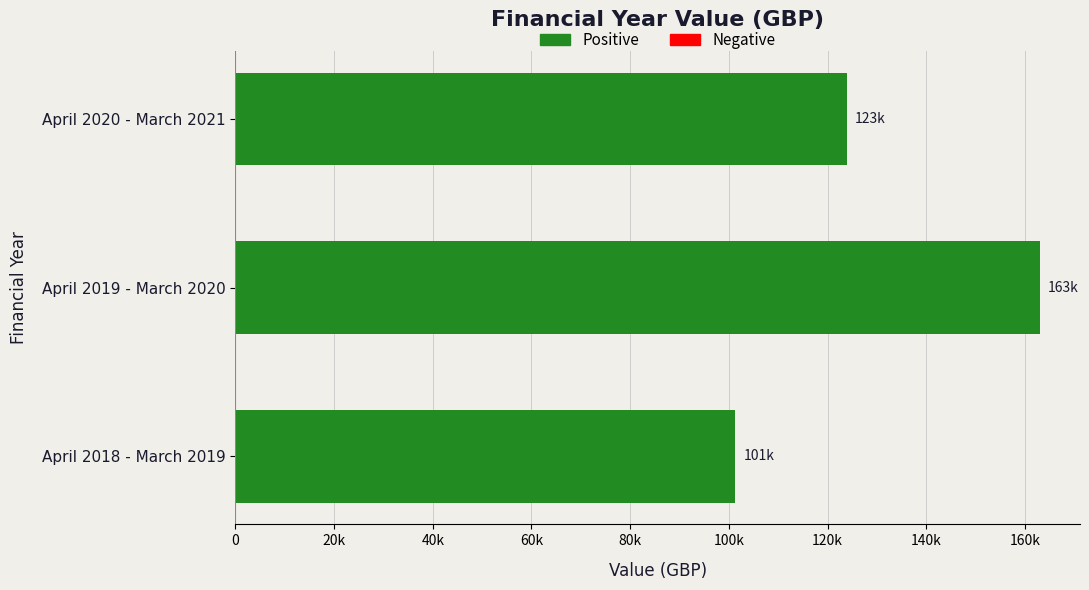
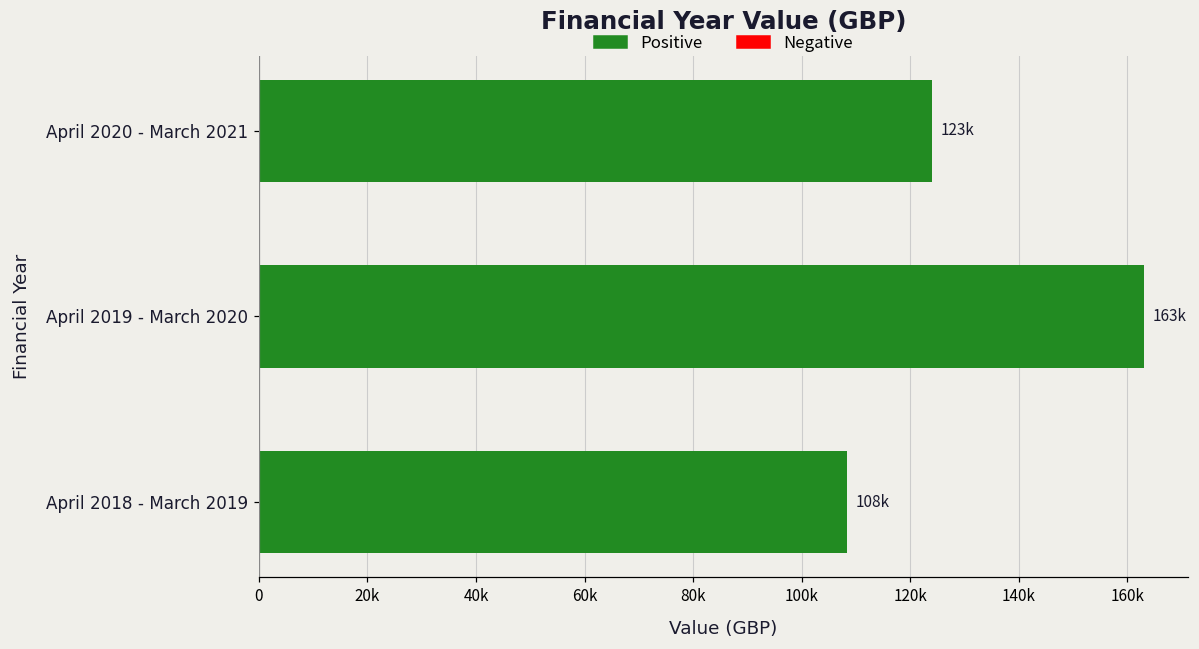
  {
    "Positive": {
      "April 2019 - March 2020": "163k",
-     "April 2018 - March 2019": "101k"
+     "April 2018 - March 2019": "108k"
    },
    "Negative": {
      "April 2020 - March 2021": "0",
      "April 2019 - March 2020": "0",
      "April 2018 - March 2019": "0"
    }
  }
